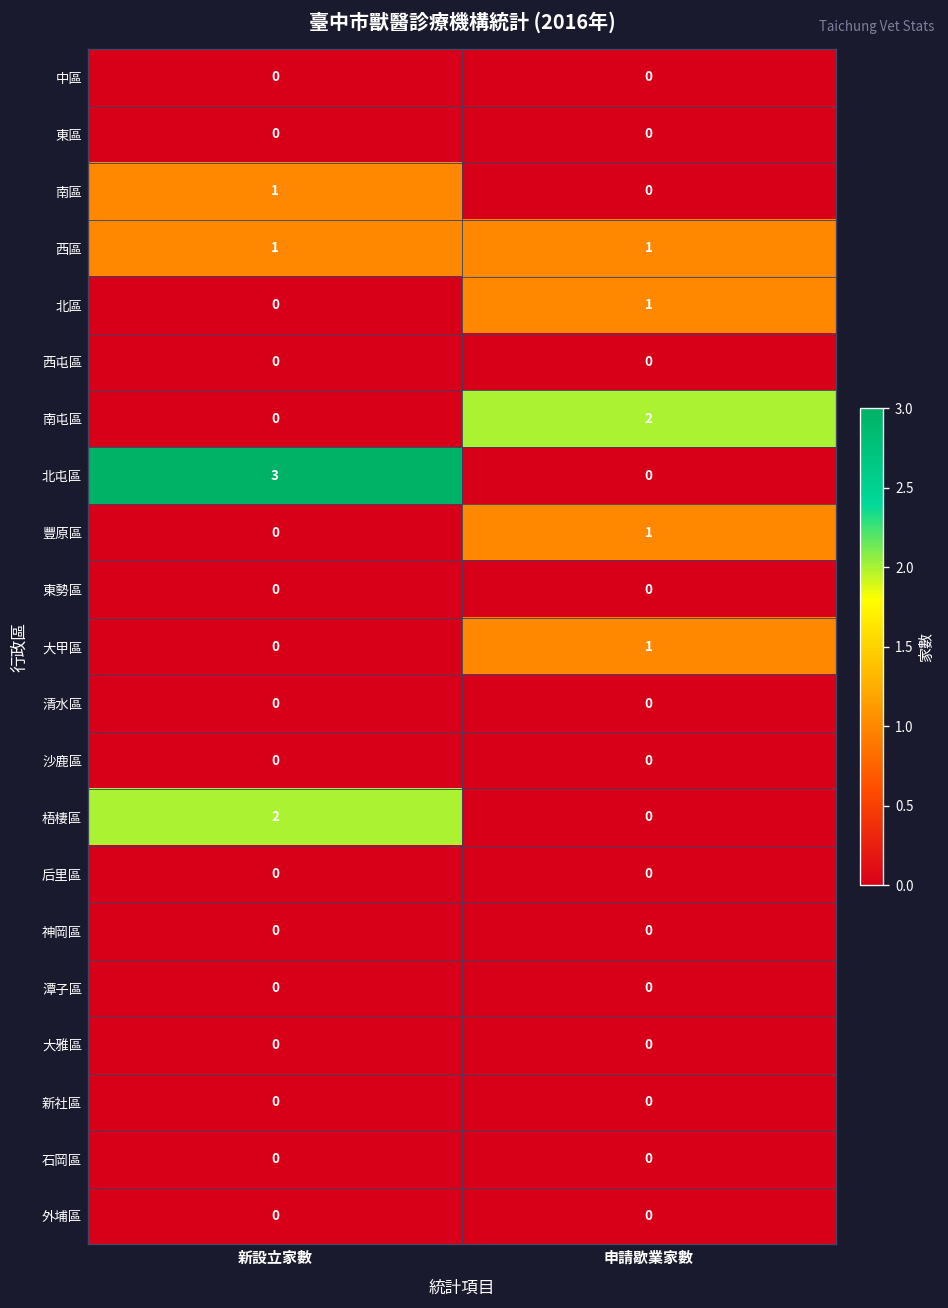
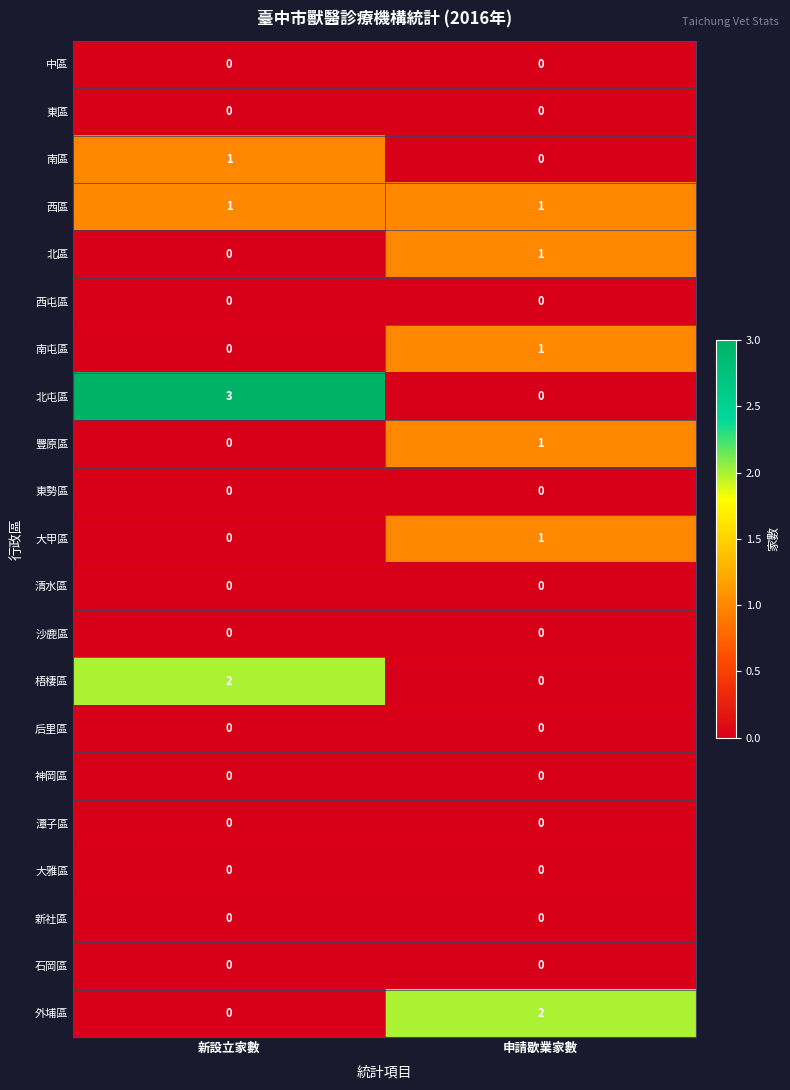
  {
    "中區": {
      "新設立家數": 0,
      "申請歇業家數": 0
    },
    "東區": {
      "新設立家數": 0,
      "申請歇業家數": 0
    },
    "南區": {
      "新設立家數": 1,
      "申請歇業家數": 0
    },
    "西區": {
      "新設立家數": 1,
      "申請歇業家數": 1
    },
    "北區": {
      "新設立家數": 0,
      "申請歇業家數": 1
    },
    "西屯區": {
      "新設立家數": 0,
      "申請歇業家數": 0
    },
    "南屯區": {
      "新設立家數": 0,
-     "申請歇業家數": 2
+     "申請歇業家數": 1
    },
    "北屯區": {
      "新設立家數": 3,
      "申請歇業家數": 0
    },
    "豐原區": {
      "新設立家數": 0,
      "申請歇業家數": 1
    },
    "東勢區": {
      "新設立家數": 0,
      "申請歇業家數": 0
    },
    "大甲區": {
      "新設立家數": 0,
      "申請歇業家數": 1
    },
    "清水區": {
      "新設立家數": 0,
      "申請歇業家數": 0
    },
    "沙鹿區": {
      "新設立家數": 0,
      "申請歇業家數": 0
    },
    "梧棲區": {
      "新設立家數": 2,
      "申請歇業家數": 0
    },
    "后里區": {
      "新設立家數": 0,
      "申請歇業家數": 0
    },
    "神岡區": {
      "新設立家數": 0,
      "申請歇業家數": 0
    },
    "潭子區": {
      "新設立家數": 0,
      "申請歇業家數": 0
    },
    "大雅區": {
      "新設立家數": 0,
      "申請歇業家數": 0
    },
    "新社區": {
      "新設立家數": 0,
      "申請歇業家數": 0
    },
    "石岡區": {
      "新設立家數": 0,
      "申請歇業家數": 0
    },
    "外埔區": {
      "新設立家數": 0,
-     "申請歇業家數": 0
+     "申請歇業家數": 2
    }
  }
